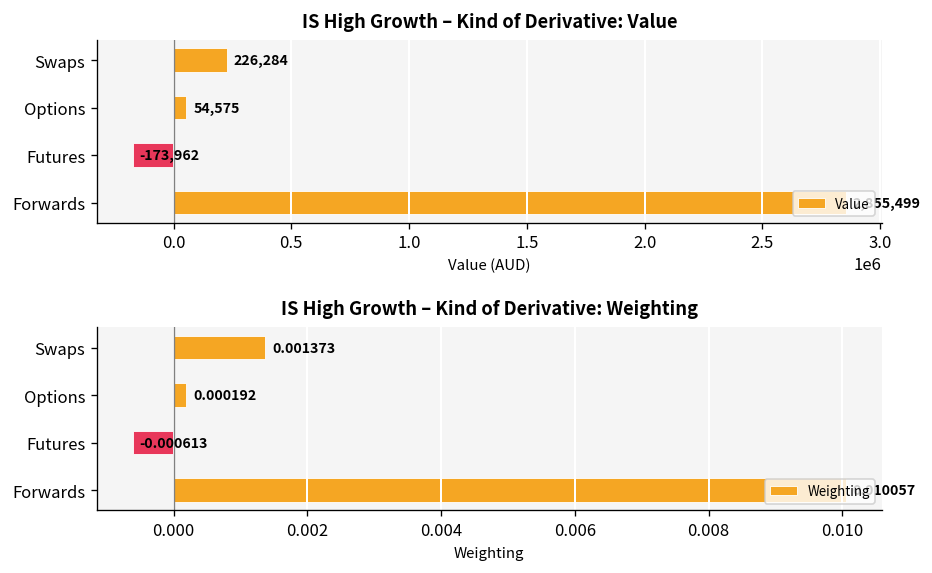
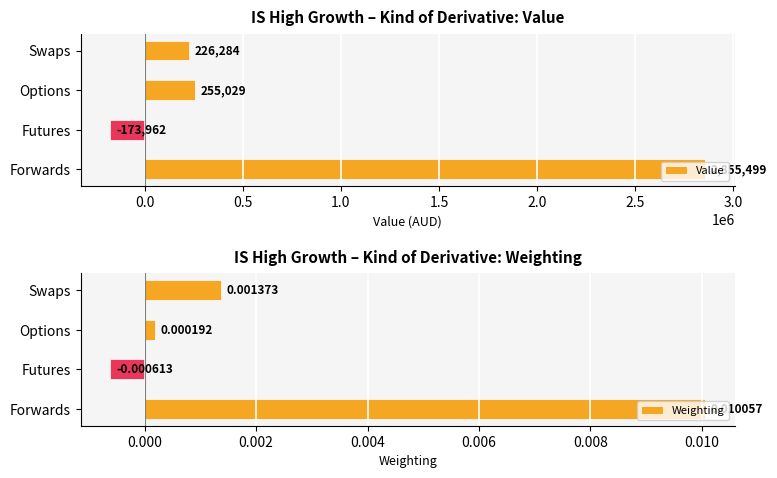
  {
    "IS High Growth – Kind of Derivative: Value": {
      "Swaps": "226,284",
-     "Options": "54,575",
+     "Options": "255,029",
      "Futures": "-173,962"
    },
    "IS High Growth – Kind of Derivative: Weighting": {
      "Swaps": "0.001373",
      "Options": "0.000192",
      "Futures": "-0.000613"
    }
  }
